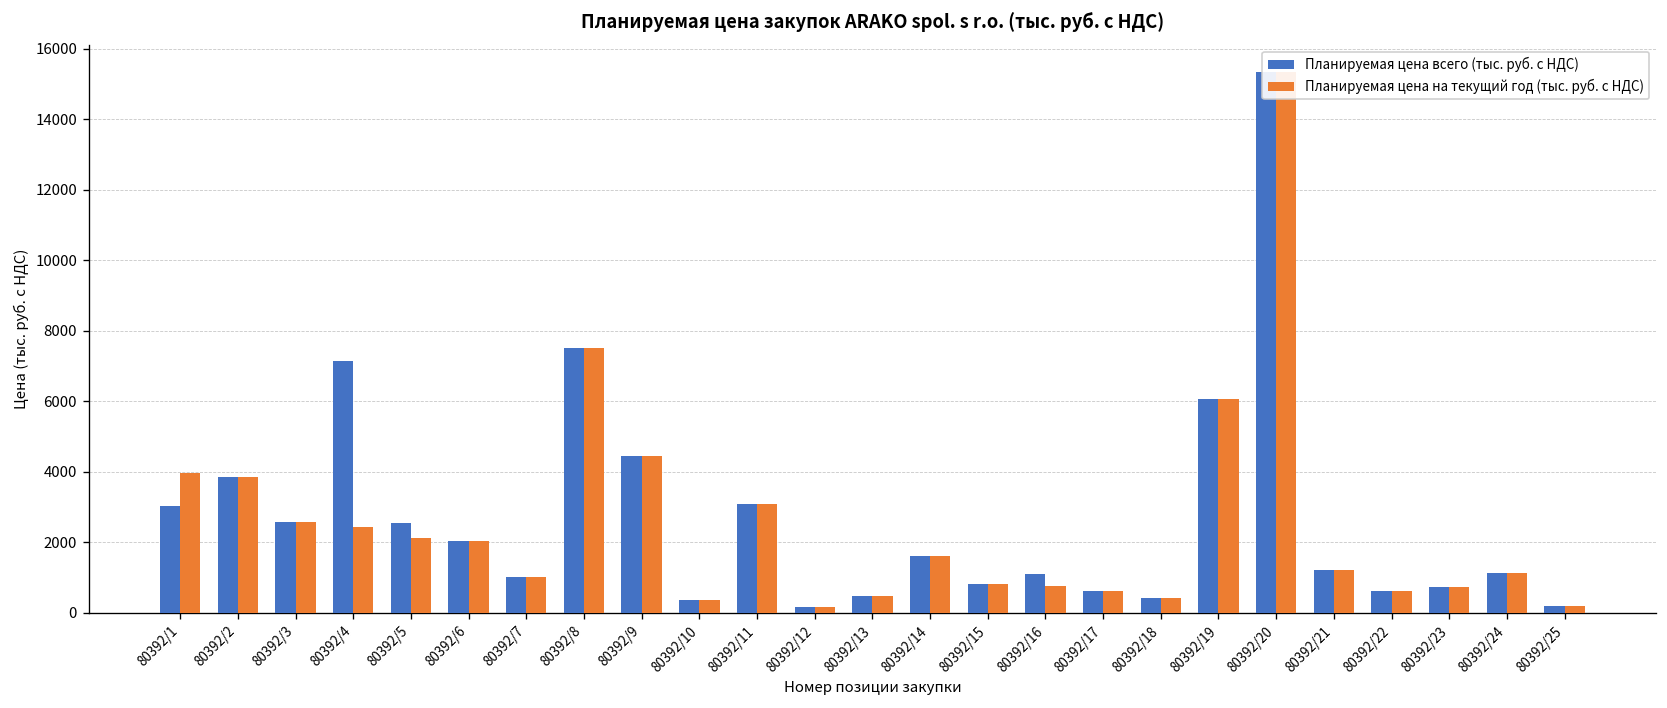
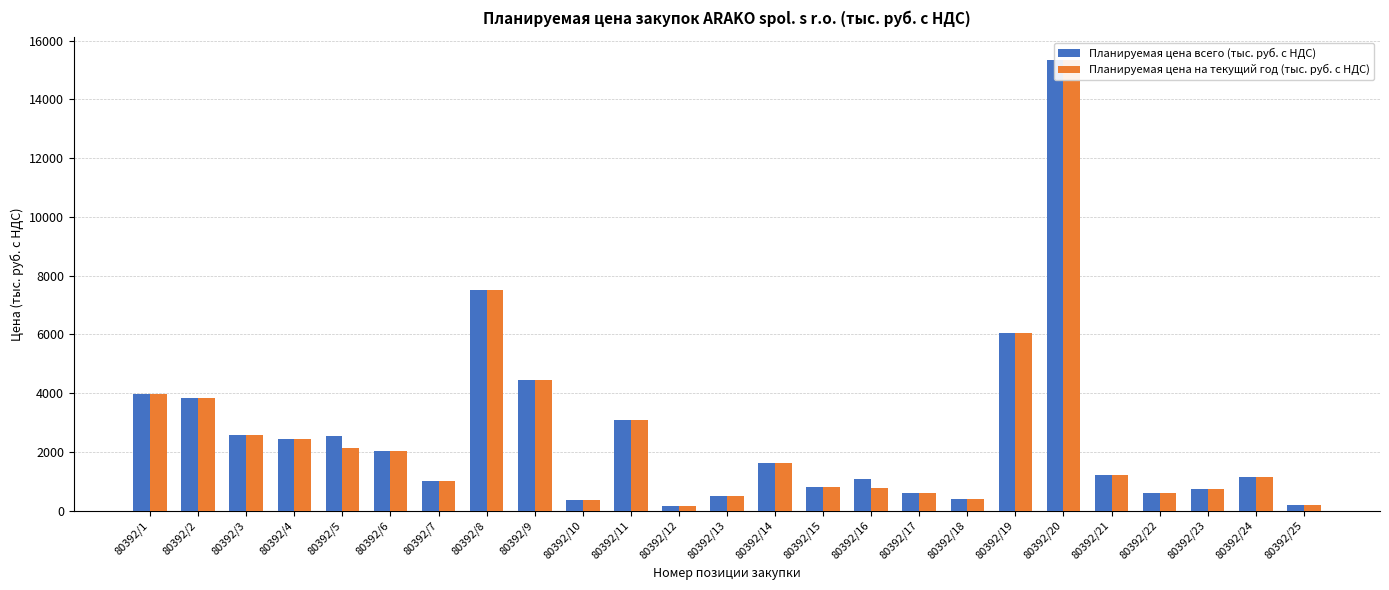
  {
    "Планируемая цена всего (тыс. руб. с НДС)": {
-     "80392/1": 3000,
+     "80392/1": 4000,
      "80392/2": 3800,
      "80392/3": 2600,
-     "80392/4": 7100,
+     "80392/4": 2400,
      "80392/5": 2500,
      "80392/6": 2000,
      "80392/7": 1000,
      "80392/8": 7500,
      "80392/9": 4400,
      "80392/10": 400,
      "80392/11": 3100,
      "80392/12": 200,
      "80392/13": 500,
      "80392/14": 1600,
      "80392/15": 800,
      "80392/16": 1100,
      "80392/17": 600,
      "80392/18": 400,
      "80392/19": 6100,
      "80392/21": 1200,
      "80392/22": 600,
      "80392/23": 700,
      "80392/24": 1100,
      "80392/25": 200
    },
    "Планируемая цена на текущий год (тыс. руб. с НДС)": {
      "80392/1": 4000,
      "80392/2": 3800,
      "80392/3": 2600,
      "80392/4": 2400,
      "80392/5": 2100,
      "80392/6": 2000,
      "80392/7": 1000,
      "80392/8": 7500,
      "80392/9": 4400,
      "80392/10": 400,
      "80392/11": 3100,
      "80392/12": 200,
      "80392/13": 500,
      "80392/14": 1600,
      "80392/15": 800,
      "80392/16": 800,
      "80392/17": 600,
      "80392/18": 400,
      "80392/19": 6100,
      "80392/21": 1200,
      "80392/22": 600,
      "80392/23": 700,
      "80392/24": 1100,
      "80392/25": 200
    }
  }
